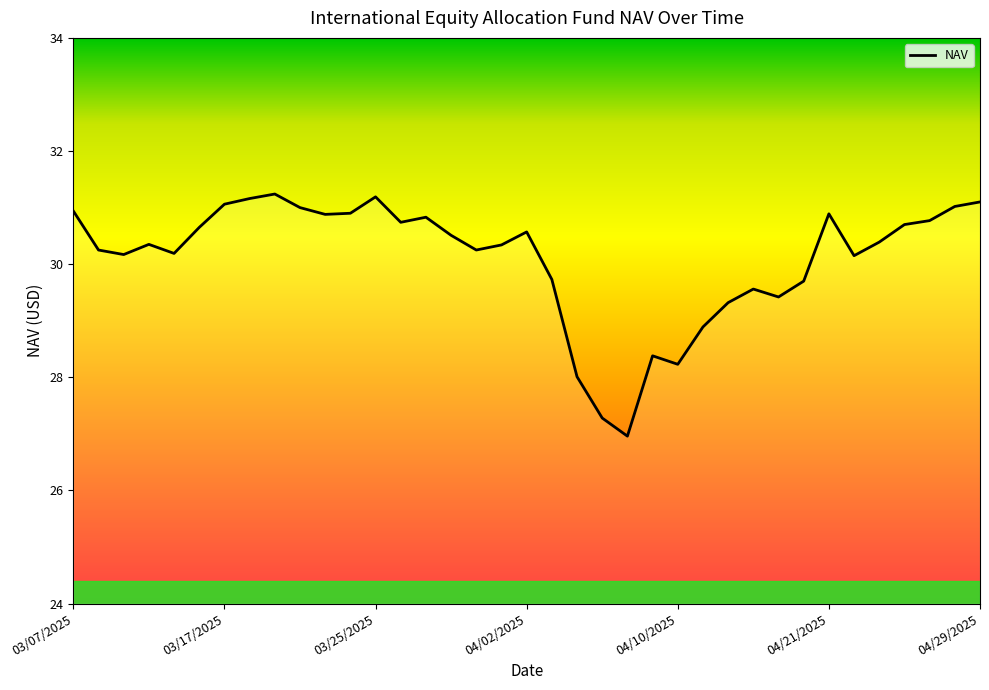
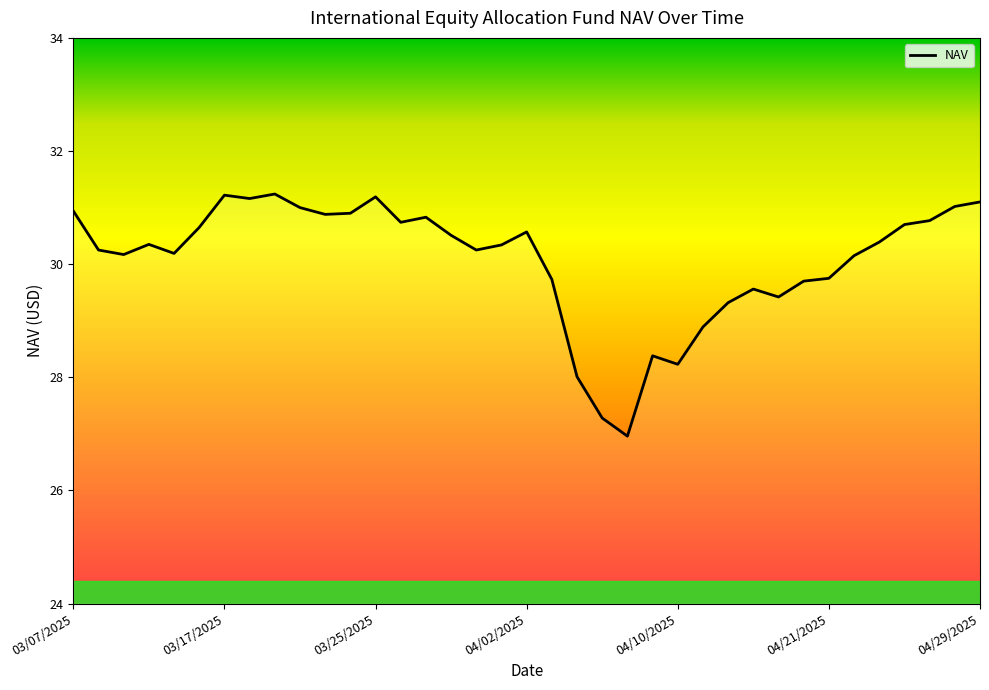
  {
    "03/07/2025": 30.9,
-   "03/17/2025": 31.1,
+   "03/17/2025": 31.2,
    "03/25/2025": 31.2,
    "04/02/2025": 30.6,
    "04/10/2025": 28.2,
-   "04/21/2025": 30.9,
+   "04/21/2025": 29.8,
    "04/29/2025": 31.1
  }
